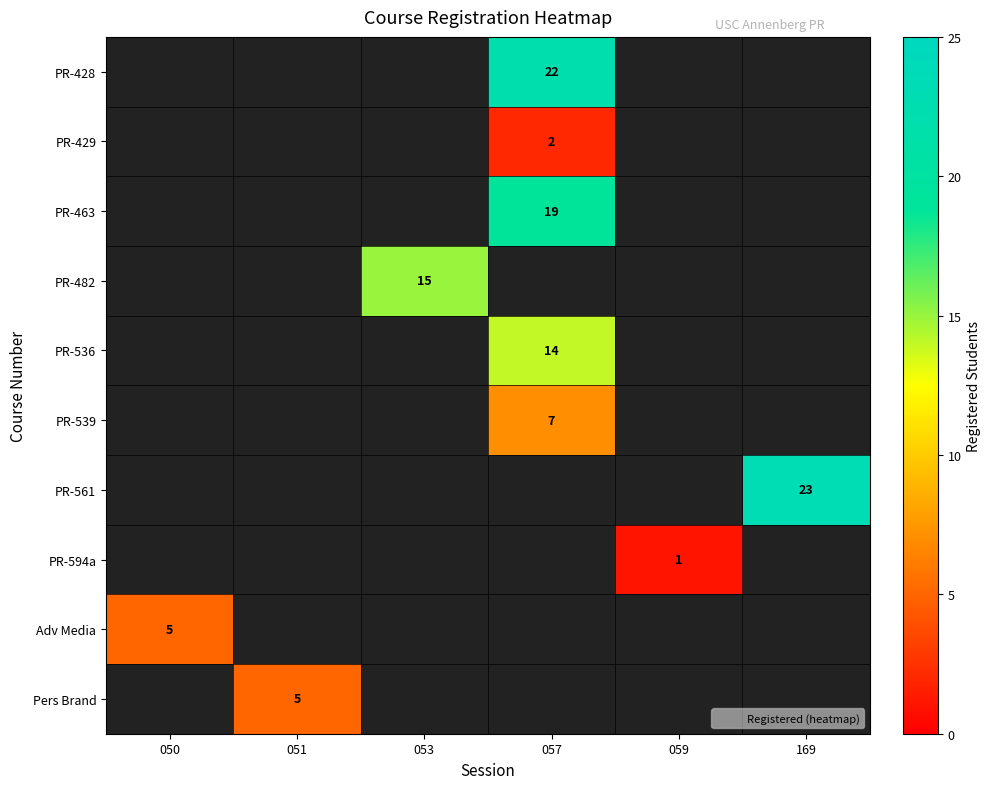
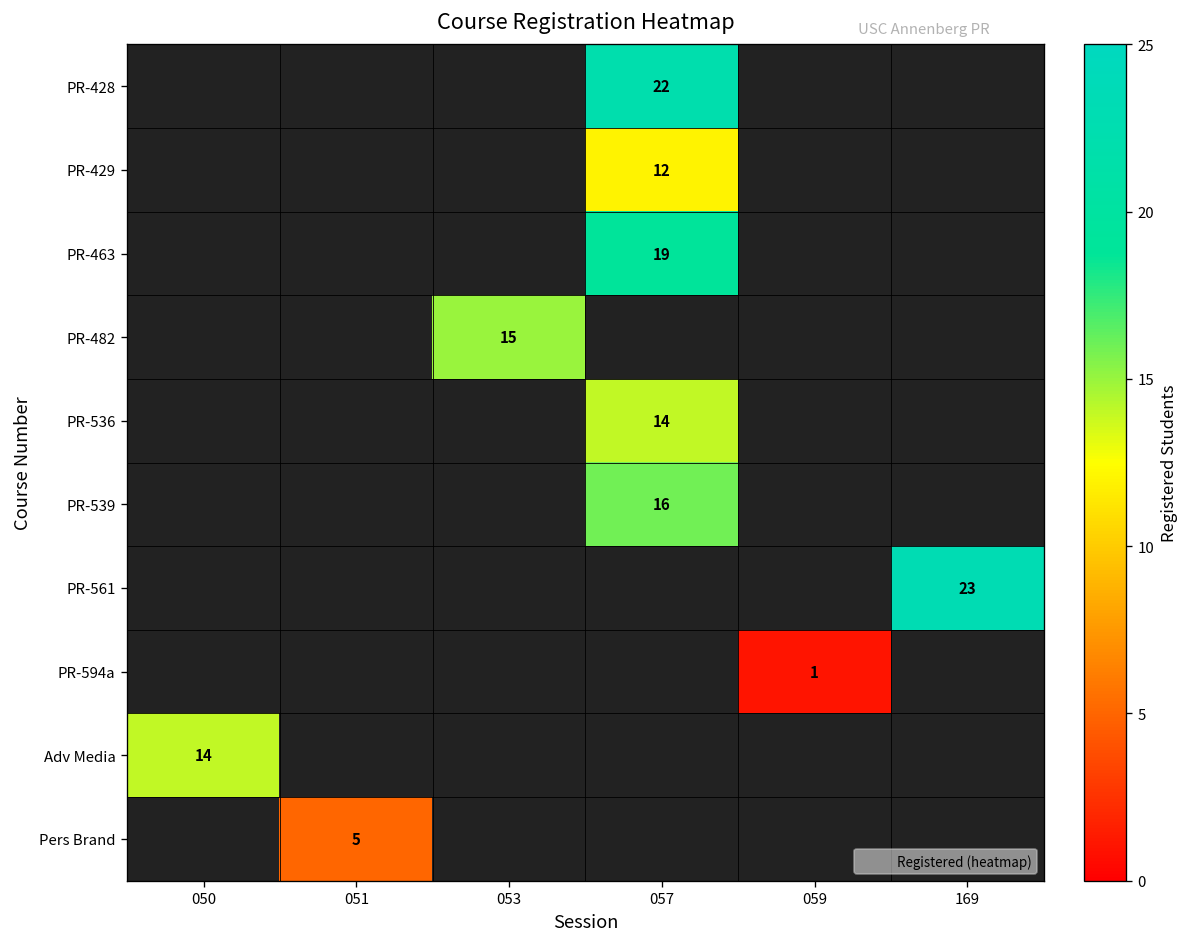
  {
    "PR-428": {
      "057": 22
    },
    "PR-429": {
-     "057": 2
+     "057": 12
    },
    "PR-463": {
      "057": 19
    },
    "PR-482": {
      "053": 15
    },
    "PR-536": {
      "057": 14
    },
    "PR-539": {
-     "057": 7
+     "057": 16
    },
    "PR-561": {
      "169": 23
    },
    "PR-594a": {
      "059": 1
    },
    "Adv Media": {
-     "050": 5
+     "050": 14
    },
    "Pers Brand": {
      "051": 5
    }
  }
